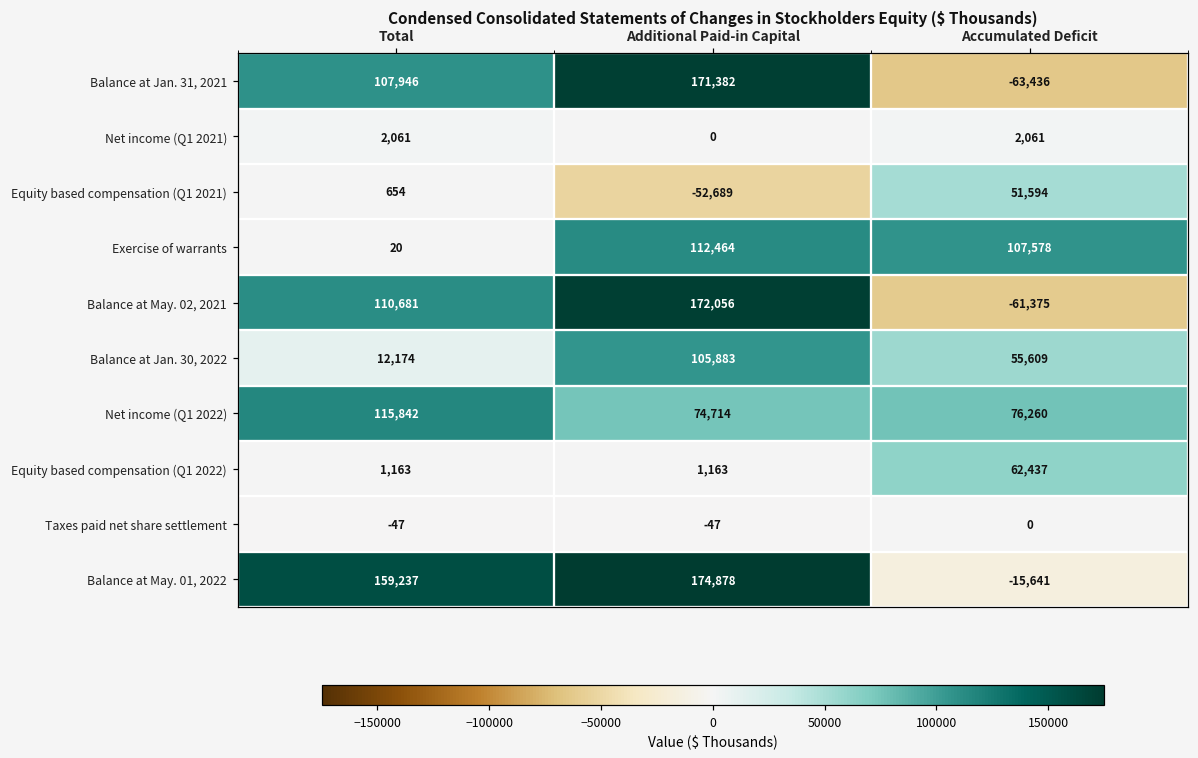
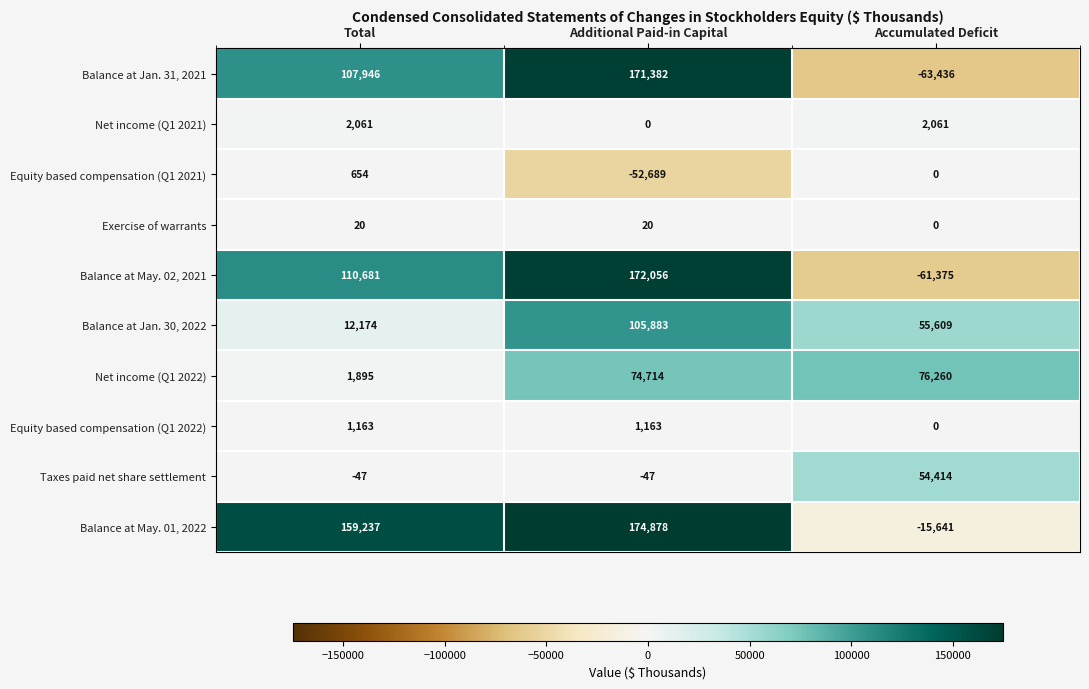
  {
    "Balance at Jan. 31, 2021": {
      "Total": "107,946",
      "Additional Paid-in Capital": "171,382",
      "Accumulated Deficit": "-63,436"
    },
    "Net income (Q1 2021)": {
      "Total": "2,061",
      "Additional Paid-in Capital": "0",
      "Accumulated Deficit": "2,061"
    },
    "Equity based compensation (Q1 2021)": {
      "Total": "654",
      "Additional Paid-in Capital": "-52,689",
-     "Accumulated Deficit": "51,594"
+     "Accumulated Deficit": "0"
    },
    "Exercise of warrants": {
      "Total": "20",
-     "Additional Paid-in Capital": "112,464",
-     "Accumulated Deficit": "107,578"
+     "Additional Paid-in Capital": "20",
+     "Accumulated Deficit": "0"
    },
    "Balance at May. 02, 2021": {
      "Total": "110,681",
      "Additional Paid-in Capital": "172,056",
      "Accumulated Deficit": "-61,375"
    },
    "Balance at Jan. 30, 2022": {
      "Total": "12,174",
      "Additional Paid-in Capital": "105,883",
      "Accumulated Deficit": "55,609"
    },
    "Net income (Q1 2022)": {
-     "Total": "115,842",
+     "Total": "1,895",
      "Additional Paid-in Capital": "74,714",
      "Accumulated Deficit": "76,260"
    },
    "Equity based compensation (Q1 2022)": {
      "Total": "1,163",
      "Additional Paid-in Capital": "1,163",
-     "Accumulated Deficit": "62,437"
+     "Accumulated Deficit": "0"
    },
    "Taxes paid net share settlement": {
      "Total": "-47",
      "Additional Paid-in Capital": "-47",
-     "Accumulated Deficit": "0"
+     "Accumulated Deficit": "54,414"
    },
    "Balance at May. 01, 2022": {
      "Total": "159,237",
      "Additional Paid-in Capital": "174,878",
      "Accumulated Deficit": "-15,641"
    }
  }
